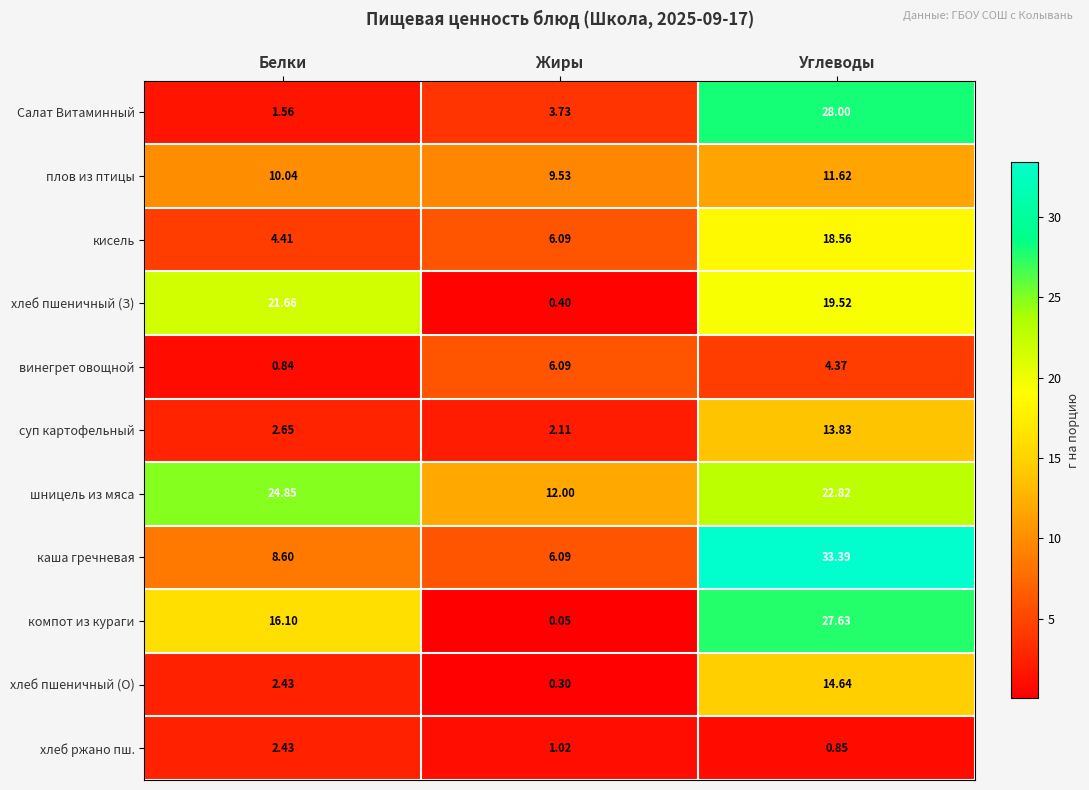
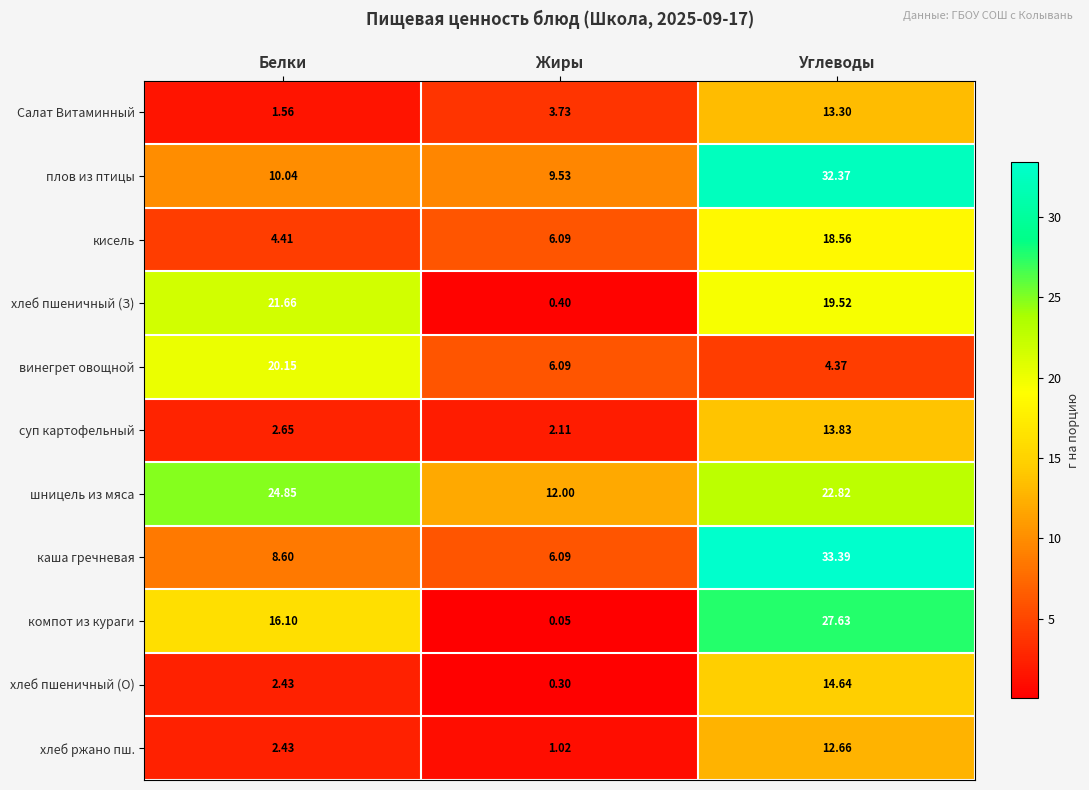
  {
    "Салат Витаминный": {
      "Белки": 1.56,
      "Жиры": 3.73,
-     "Углеводы": 28.00
+     "Углеводы": 13.30
    },
    "плов из птицы": {
      "Белки": 10.04,
      "Жиры": 9.53,
-     "Углеводы": 11.62
+     "Углеводы": 32.37
    },
    "кисель": {
      "Белки": 4.41,
      "Жиры": 6.09,
      "Углеводы": 18.56
    },
    "хлеб пшеничный (З)": {
      "Белки": 21.66,
      "Жиры": 0.40,
      "Углеводы": 19.52
    },
    "винегрет овощной": {
-     "Белки": 0.84,
+     "Белки": 20.15,
      "Жиры": 6.09,
      "Углеводы": 4.37
    },
    "суп картофельный": {
      "Белки": 2.65,
      "Жиры": 2.11,
      "Углеводы": 13.83
    },
    "шницель из мяса": {
      "Белки": 24.85,
      "Жиры": 12.00,
      "Углеводы": 22.82
    },
    "каша гречневая": {
      "Белки": 8.60,
      "Жиры": 6.09,
      "Углеводы": 33.39
    },
    "компот из кураги": {
      "Белки": 16.10,
      "Жиры": 0.05,
      "Углеводы": 27.63
    },
    "хлеб пшеничный (О)": {
      "Белки": 2.43,
      "Жиры": 0.30,
      "Углеводы": 14.64
    },
    "хлеб ржано пш.": {
      "Белки": 2.43,
      "Жиры": 1.02,
-     "Углеводы": 0.85
+     "Углеводы": 12.66
    }
  }
